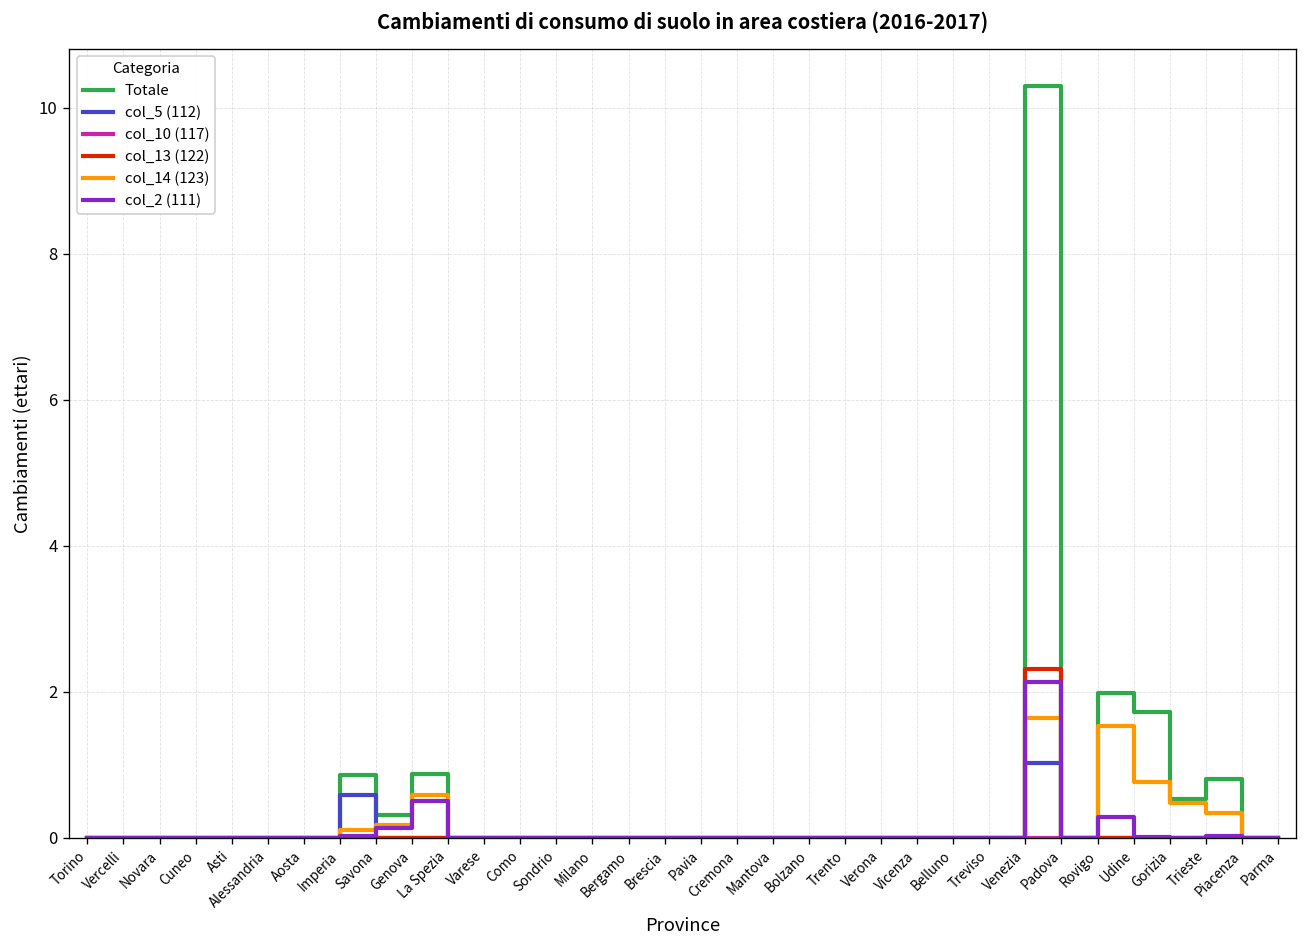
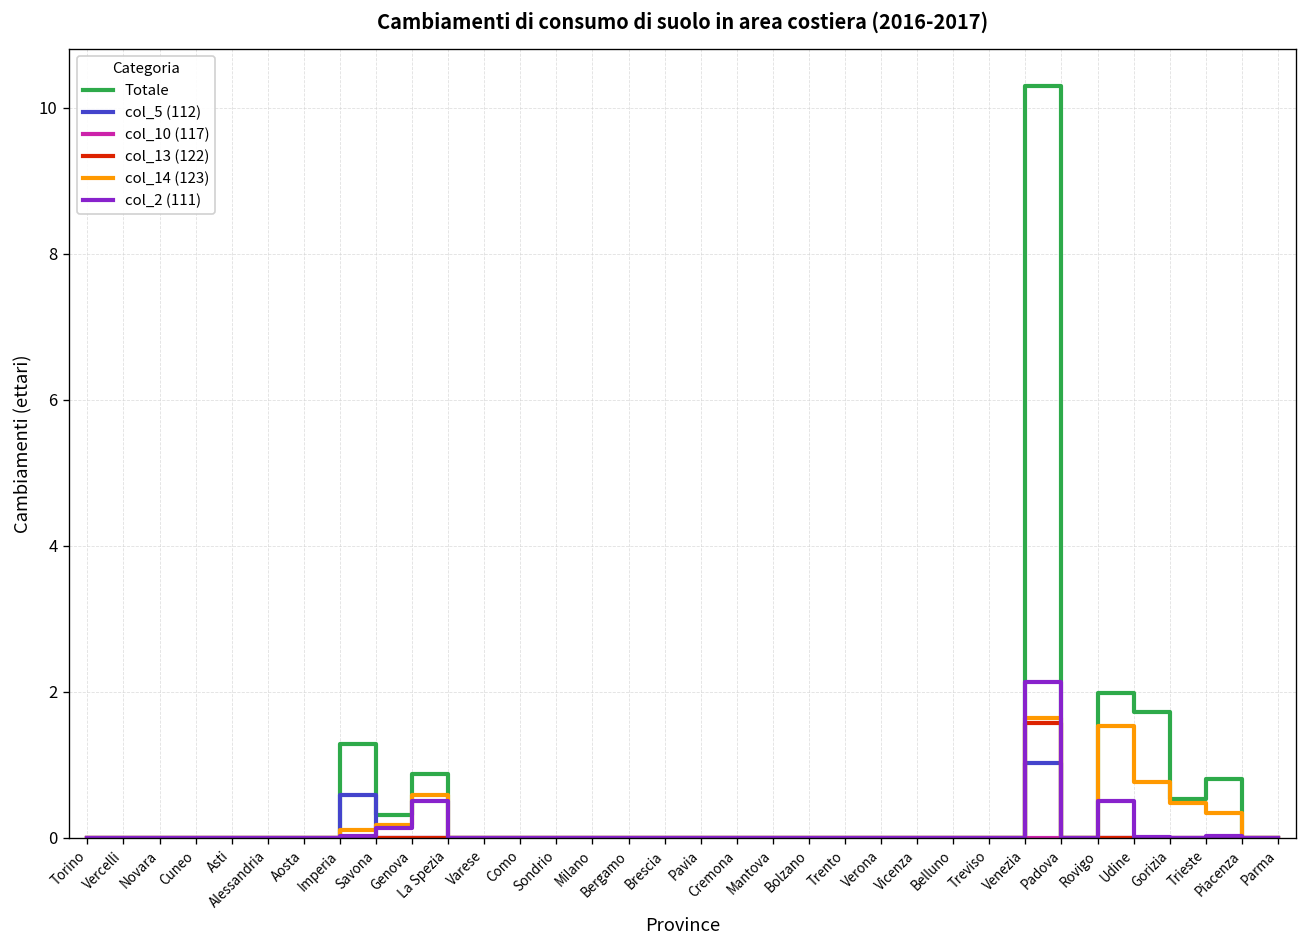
  {
    "Totale": {
-     "Imperia": 0.9,
+     "Imperia": 1.3,
      "Savona": 0.3,
      "Genova": 0.9,
      "Venezia": 10.3,
      "Rovigo": 2.0,
      "Udine": 1.7,
      "Gorizia": 0.5,
      "Trieste": 0.8
    },
    "col_5 (112)": {
      "Imperia": 0.6,
      "Venezia": 1.0
    },
    "col_10 (117)": {
      "Venezia": 0.0
    },
    "col_13 (122)": {
-     "Venezia": 2.3
+     "Venezia": 1.6
    },
    "col_14 (123)": {
      "Imperia": 0.1,
      "Savona": 0.2,
      "Genova": 0.6,
      "Venezia": 1.6,
      "Rovigo": 1.5,
      "Udine": 0.8,
      "Gorizia": 0.5,
      "Trieste": 0.3
    },
    "col_2 (111)": {
      "Savona": 0.1,
      "Genova": 0.5,
      "Venezia": 2.1,
-     "Rovigo": 0.3
+     "Rovigo": 0.5
    }
  }
